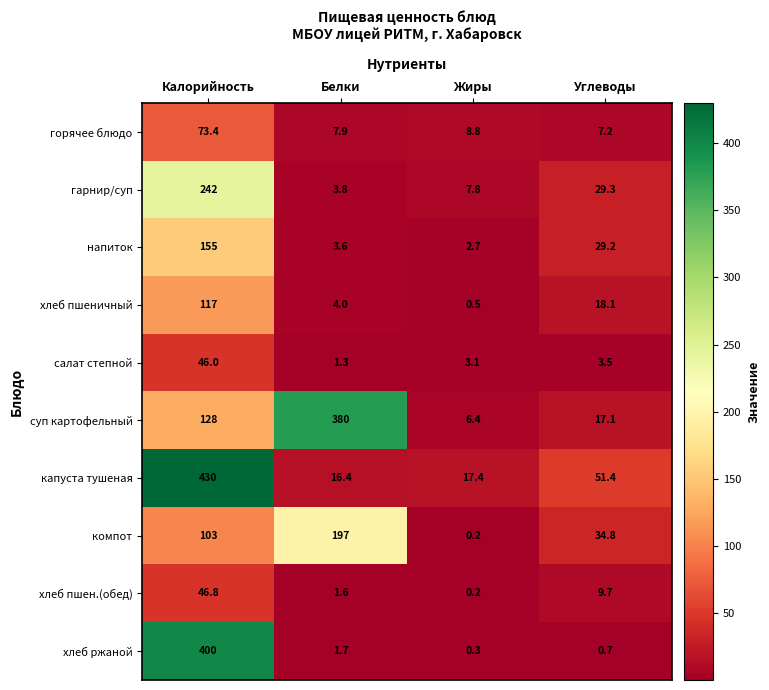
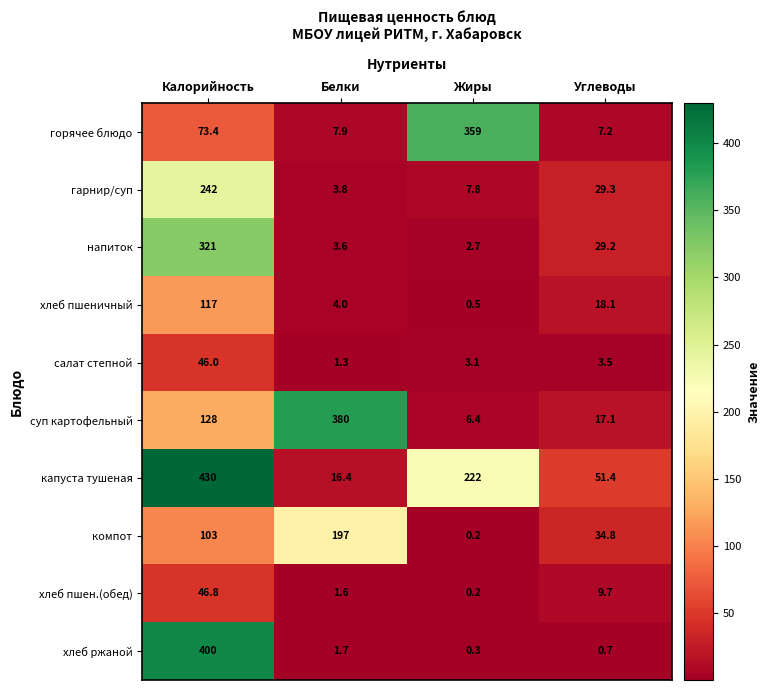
  {
    "горячее блюдо": {
      "Калорийность": 73.4,
      "Белки": 7.9,
-     "Жиры": 8.8,
+     "Жиры": 359,
      "Углеводы": 7.2
    },
    "гарнир/суп": {
      "Калорийность": 242,
      "Белки": 3.8,
      "Жиры": 7.8,
      "Углеводы": 29.3
    },
    "напиток": {
-     "Калорийность": 155,
+     "Калорийность": 321,
      "Белки": 3.6,
      "Жиры": 2.7,
      "Углеводы": 29.2
    },
    "хлеб пшеничный": {
      "Калорийность": 117,
      "Белки": 4.0,
      "Жиры": 0.5,
      "Углеводы": 18.1
    },
    "салат степной": {
      "Калорийность": 46.0,
      "Белки": 1.3,
      "Жиры": 3.1,
      "Углеводы": 3.5
    },
    "суп картофельный": {
      "Калорийность": 128,
      "Белки": 380,
      "Жиры": 6.4,
      "Углеводы": 17.1
    },
    "капуста тушеная": {
      "Калорийность": 430,
      "Белки": 16.4,
-     "Жиры": 17.4,
+     "Жиры": 222,
      "Углеводы": 51.4
    },
    "компот": {
      "Калорийность": 103,
      "Белки": 197,
      "Жиры": 0.2,
      "Углеводы": 34.8
    },
    "хлеб пшен.(обед)": {
      "Калорийность": 46.8,
      "Белки": 1.6,
      "Жиры": 0.2,
      "Углеводы": 9.7
    },
    "хлеб ржаной": {
      "Калорийность": 400,
      "Белки": 1.7,
      "Жиры": 0.3,
      "Углеводы": 0.7
    }
  }
